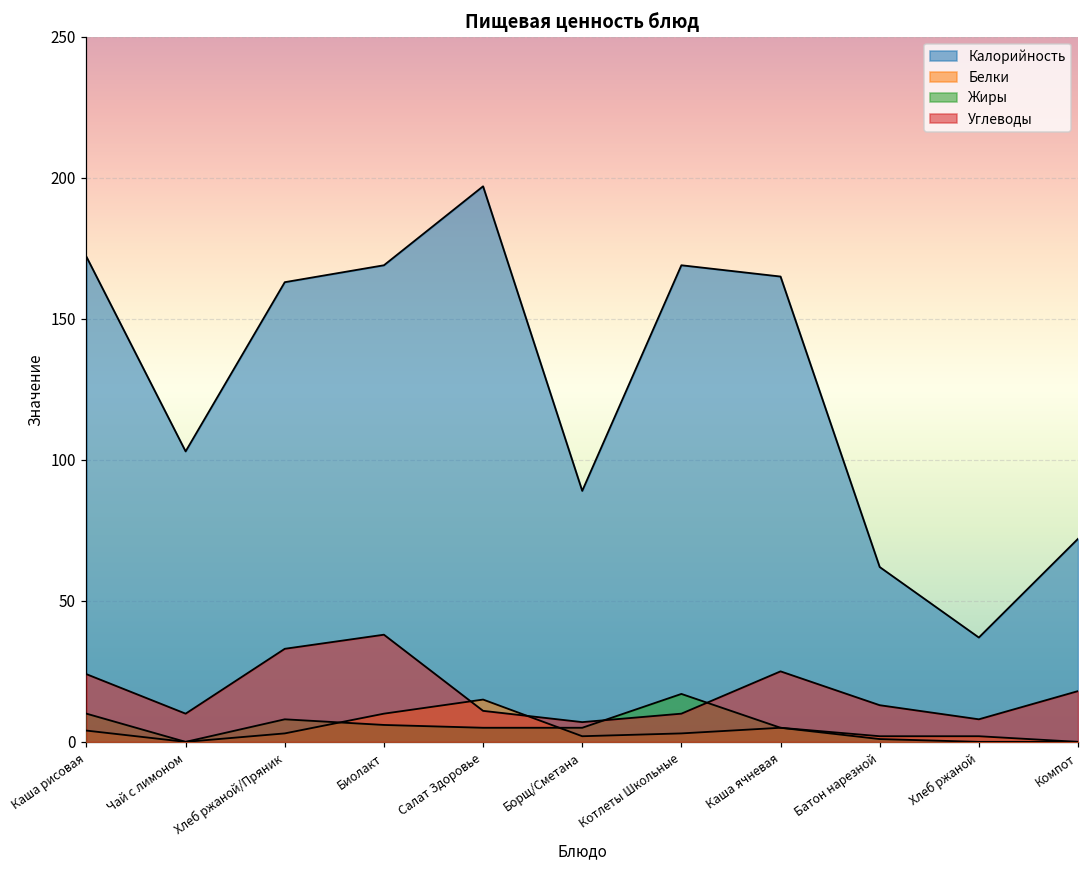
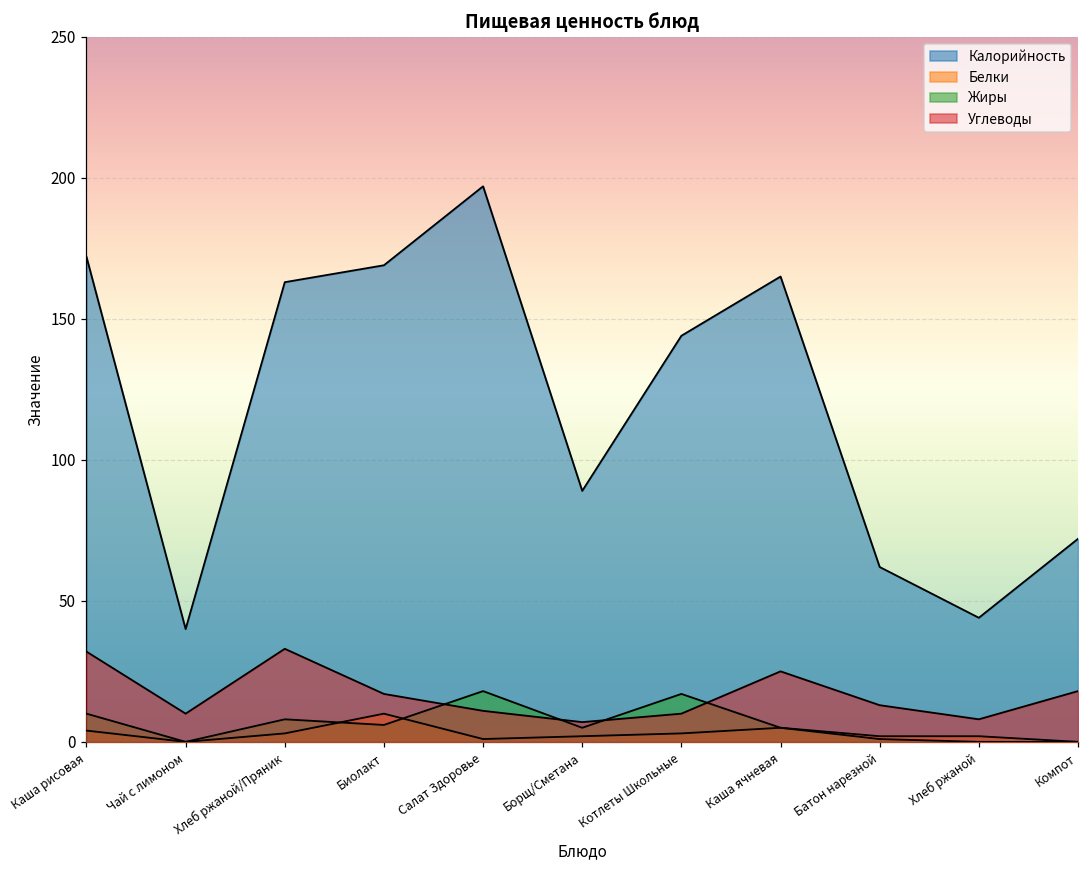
  {
    "Калорийность": {
      "Каша рисовая": 172,
-     "Чай с лимоном": 103,
+     "Чай с лимоном": 40,
      "Хлеб ржаной/Пряник": 163,
      "Биолакт": 169,
      "Салат Здоровье": 197,
      "Борщ/Сметана": 89,
-     "Котлеты Школьные": 169,
+     "Котлеты Школьные": 144,
      "Каша ячневая": 165,
      "Батон нарезной": 62,
-     "Хлеб ржаной": 37,
+     "Хлеб ржаной": 44,
      "Компот": 72
    },
    "Белки": {
      "Каша рисовая": 4,
      "Хлеб ржаной/Пряник": 3,
      "Биолакт": 10,
-     "Салат Здоровье": 15,
+     "Салат Здоровье": 1,
      "Борщ/Сметана": 2,
      "Котлеты Школьные": 3,
      "Батон нарезной": 2,
      "Хлеб ржаной": 2
    },
    "Жиры": {
      "Каша рисовая": 10,
      "Хлеб ржаной/Пряник": 8,
      "Биолакт": 6,
-     "Салат Здоровье": 5,
+     "Салат Здоровье": 18,
      "Борщ/Сметана": 5,
      "Котлеты Школьные": 17,
      "Батон нарезной": 1,
      "Хлеб ржаной": 0
    },
    "Углеводы": {
-     "Каша рисовая": 24,
+     "Каша рисовая": 32,
      "Чай с лимоном": 10,
      "Хлеб ржаной/Пряник": 33,
-     "Биолакт": 38,
+     "Биолакт": 17,
      "Салат Здоровье": 11,
      "Борщ/Сметана": 7,
      "Котлеты Школьные": 10,
      "Каша ячневая": 25,
      "Батон нарезной": 13,
      "Хлеб ржаной": 8,
      "Компот": 18
    }
  }
